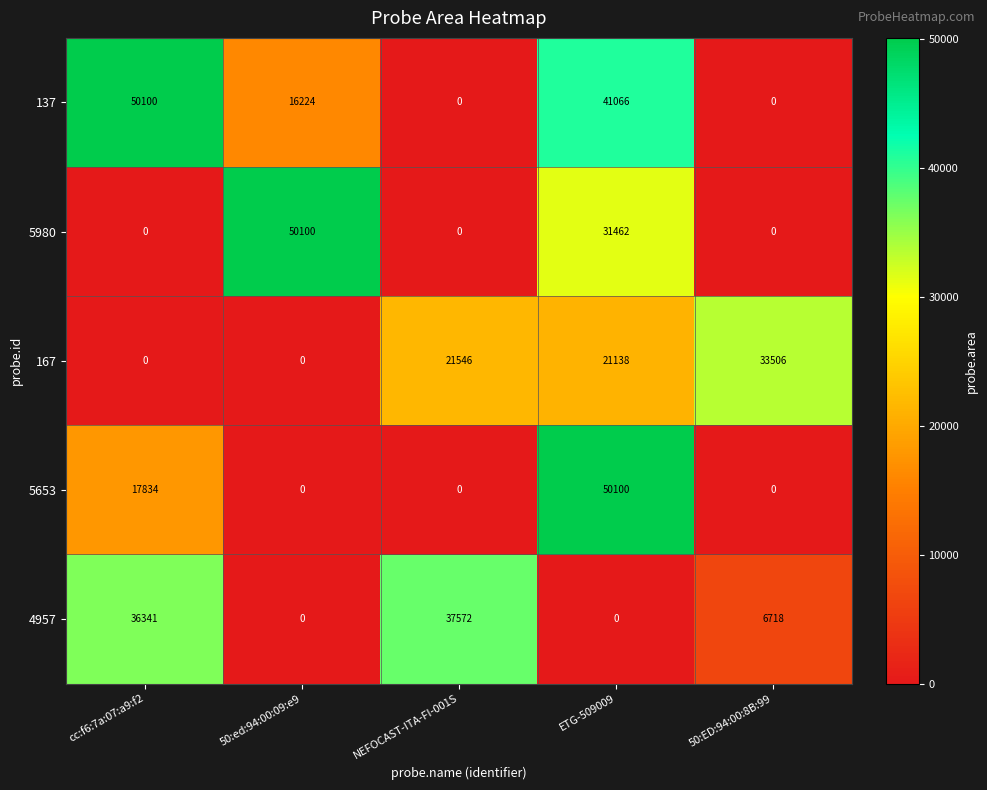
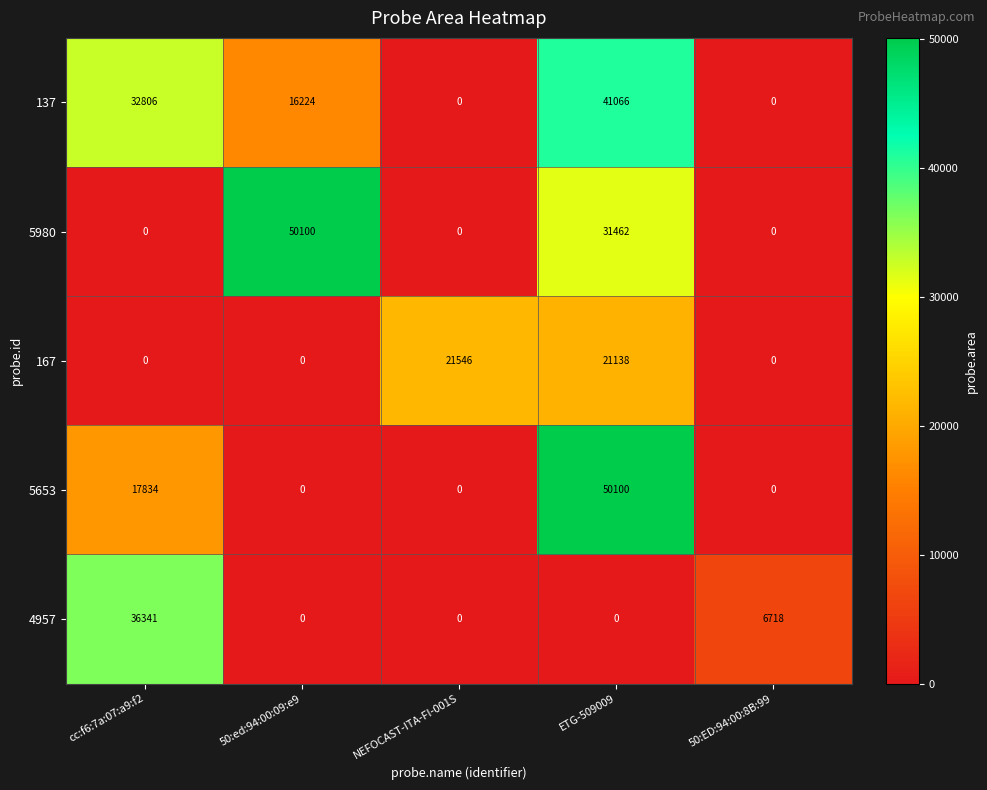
  {
    "137": {
-     "cc:f6:7a:07:a9:f2": 50100,
+     "cc:f6:7a:07:a9:f2": 32806,
      "50:ed:94:00:09:e9": 16224,
      "NEFOCAST-ITA-FI-001S": 0,
      "ETG-509009": 41066,
      "50:ED:94:00:8B:99": 0
    },
    "5980": {
      "cc:f6:7a:07:a9:f2": 0,
      "50:ed:94:00:09:e9": 50100,
      "NEFOCAST-ITA-FI-001S": 0,
      "ETG-509009": 31462,
      "50:ED:94:00:8B:99": 0
    },
    "167": {
      "cc:f6:7a:07:a9:f2": 0,
      "50:ed:94:00:09:e9": 0,
      "NEFOCAST-ITA-FI-001S": 21546,
      "ETG-509009": 21138,
-     "50:ED:94:00:8B:99": 33506
+     "50:ED:94:00:8B:99": 0
    },
    "5653": {
      "cc:f6:7a:07:a9:f2": 17834,
      "50:ed:94:00:09:e9": 0,
      "NEFOCAST-ITA-FI-001S": 0,
      "ETG-509009": 50100,
      "50:ED:94:00:8B:99": 0
    },
    "4957": {
      "cc:f6:7a:07:a9:f2": 36341,
      "50:ed:94:00:09:e9": 0,
-     "NEFOCAST-ITA-FI-001S": 37572,
+     "NEFOCAST-ITA-FI-001S": 0,
      "ETG-509009": 0,
      "50:ED:94:00:8B:99": 6718
    }
  }
